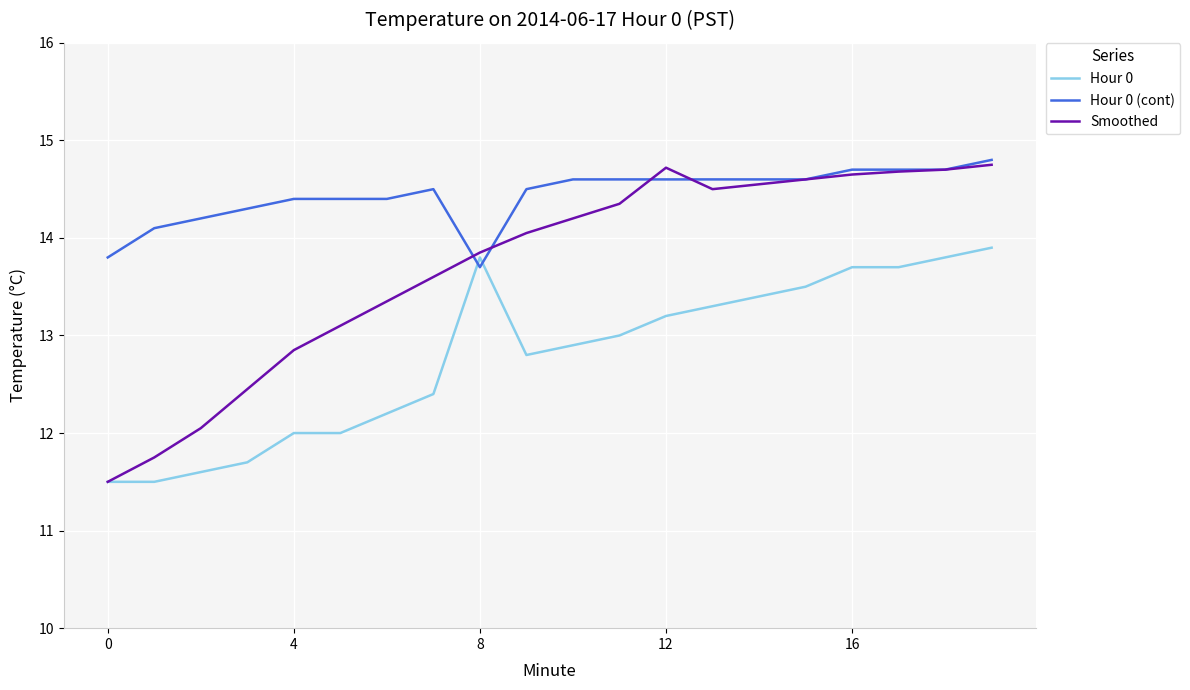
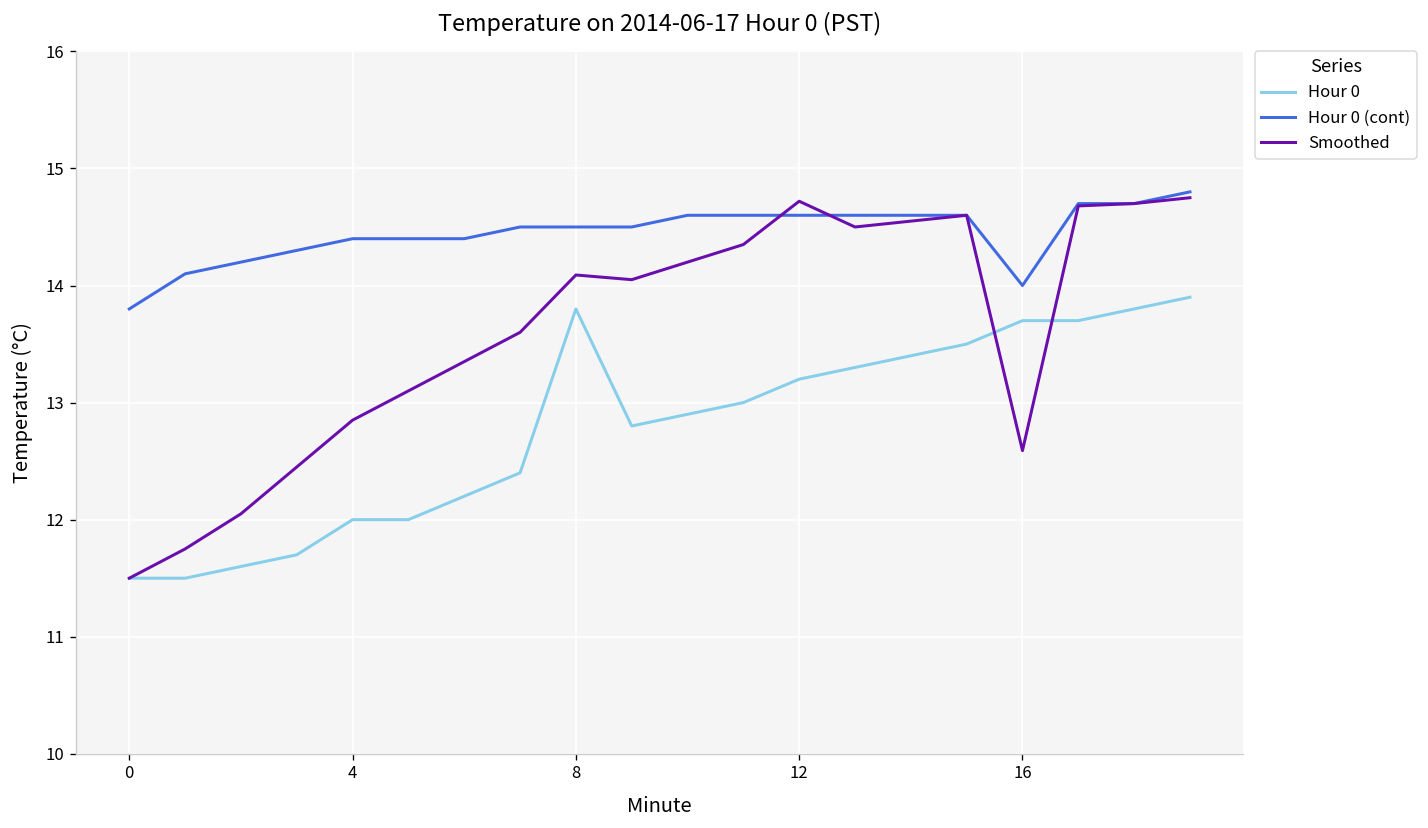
  {
    "Hour 0": {
      "4": 12.0,
      "8": 13.8,
      "12": 13.2,
      "16": 13.7
    },
    "Hour 0 (cont)": {
      "0": 13.8,
      "4": 14.4,
-     "8": 13.7,
+     "8": 14.5,
      "12": 14.6,
-     "16": 14.7
+     "16": 14.0
    },
    "Smoothed": {
      "4": 12.9,
-     "8": 13.9,
+     "8": 14.1,
      "12": 14.7,
-     "16": 14.7
+     "16": 12.6
    }
  }
